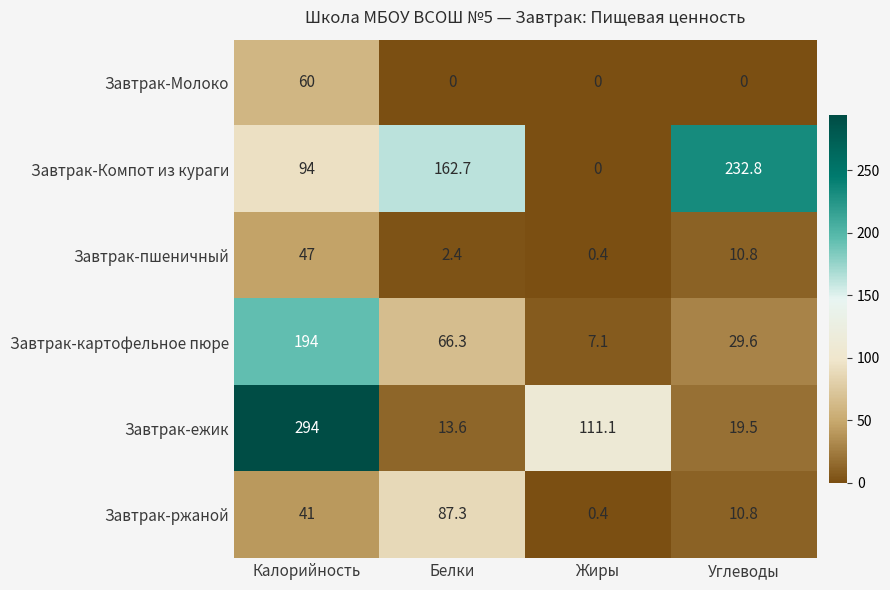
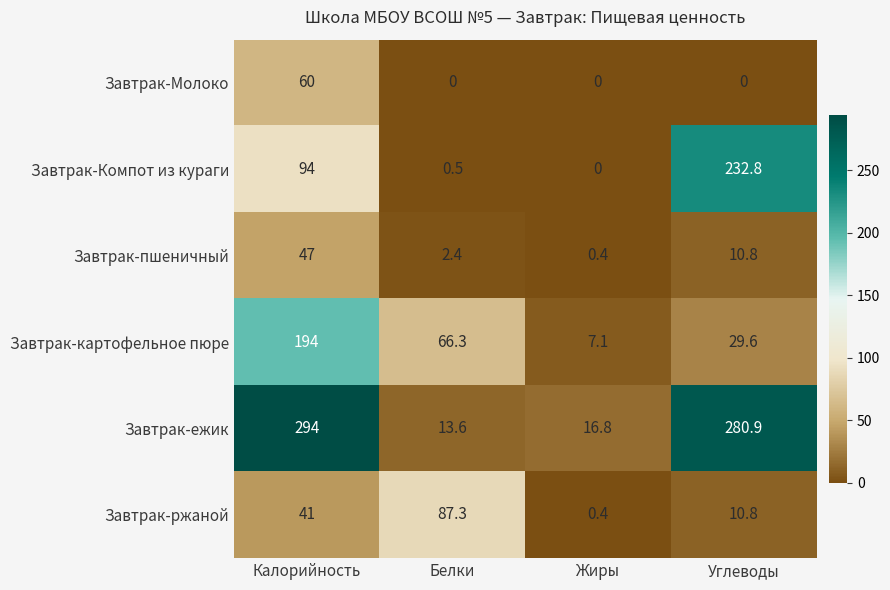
  {
    "Завтрак-Молоко": {
      "Калорийность": 60,
      "Белки": 0,
      "Жиры": 0,
      "Углеводы": 0
    },
    "Завтрак-Компот из кураги": {
      "Калорийность": 94,
-     "Белки": 162.7,
+     "Белки": 0.5,
      "Жиры": 0,
      "Углеводы": 232.8
    },
    "Завтрак-пшеничный": {
      "Калорийность": 47,
      "Белки": 2.4,
      "Жиры": 0.4,
      "Углеводы": 10.8
    },
    "Завтрак-картофельное пюре": {
      "Калорийность": 194,
      "Белки": 66.3,
      "Жиры": 7.1,
      "Углеводы": 29.6
    },
    "Завтрак-ежик": {
      "Калорийность": 294,
      "Белки": 13.6,
-     "Жиры": 111.1,
-     "Углеводы": 19.5
+     "Жиры": 16.8,
+     "Углеводы": 280.9
    },
    "Завтрак-ржаной": {
      "Калорийность": 41,
      "Белки": 87.3,
      "Жиры": 0.4,
      "Углеводы": 10.8
    }
  }
